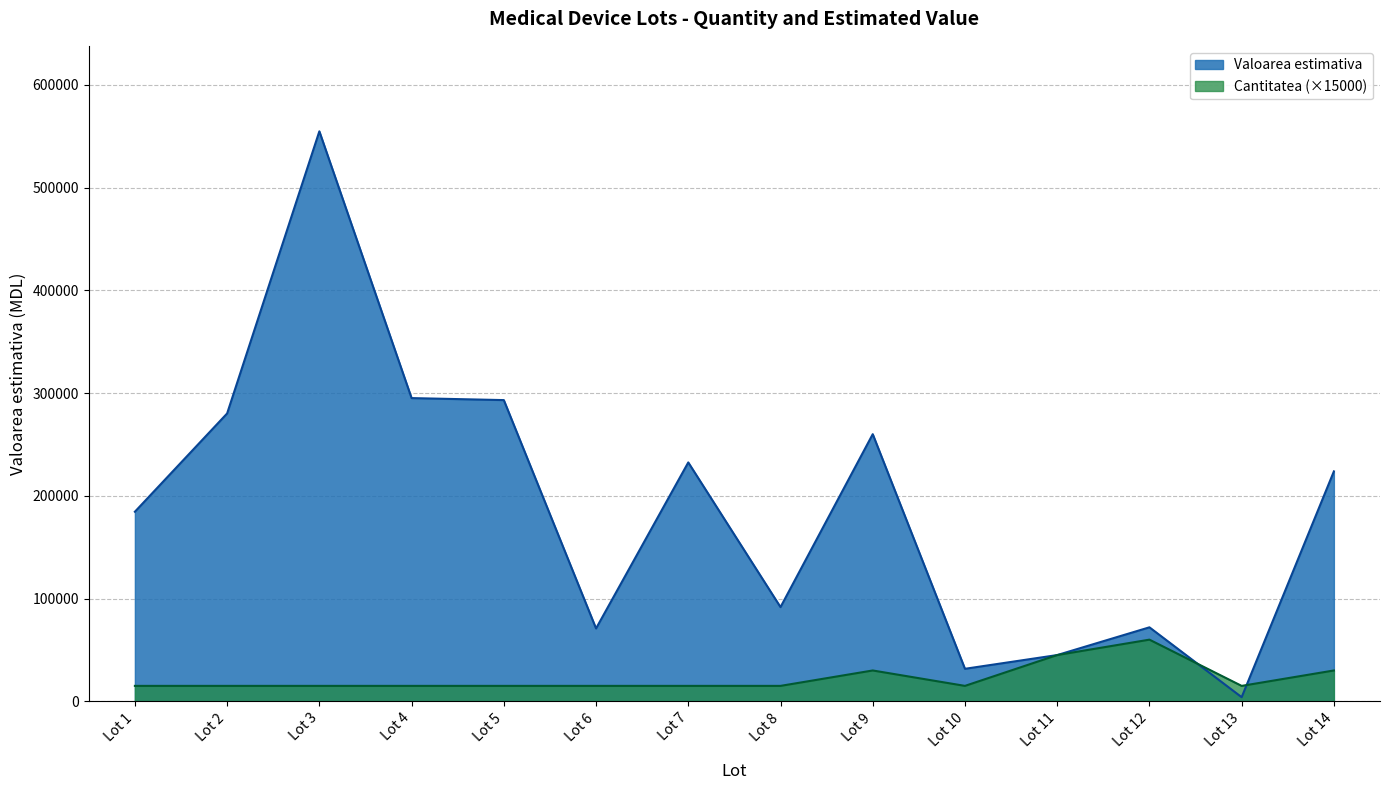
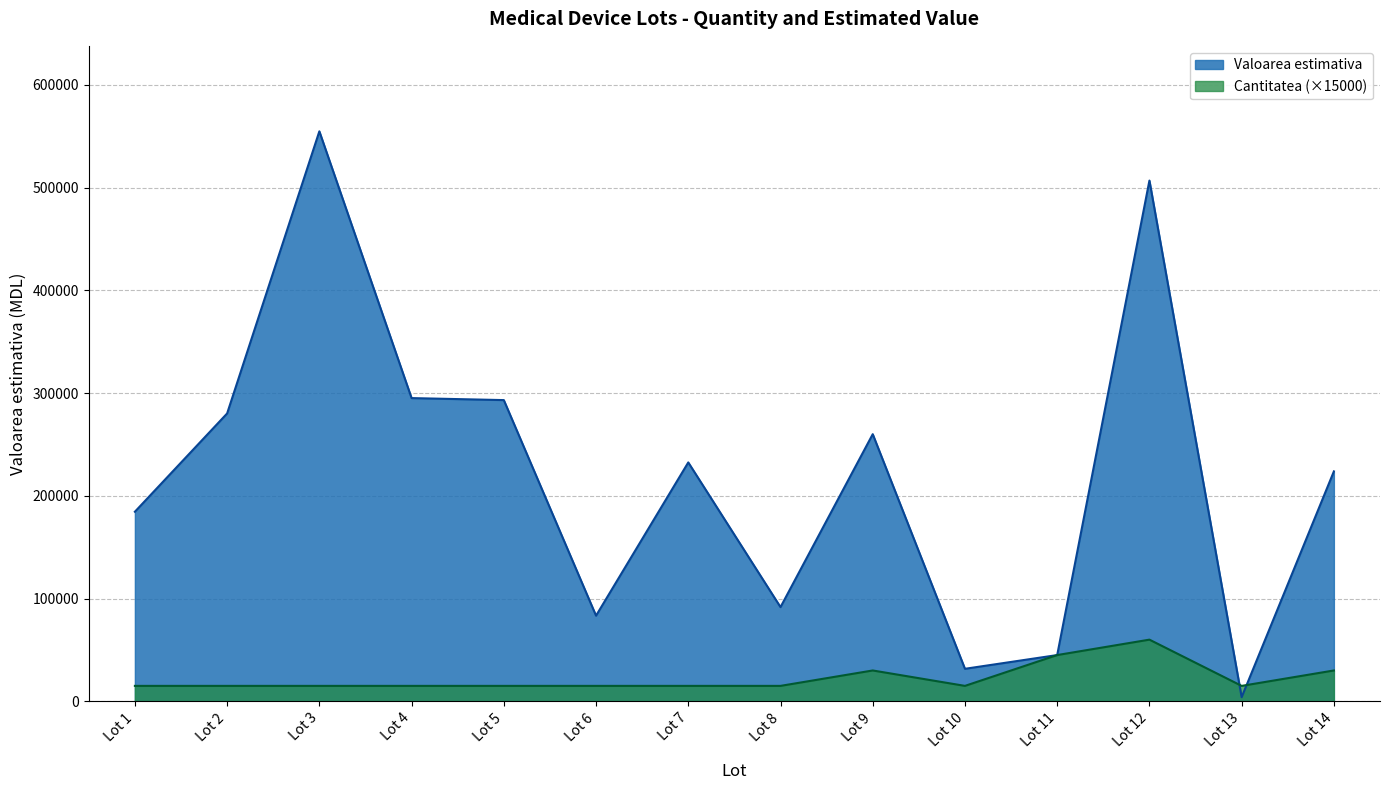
  {
    "Valoarea estimativa": {
      "Lot 1": 185000,
      "Lot 2": 280000,
      "Lot 3": 555000,
      "Lot 4": 295000,
      "Lot 5": 293000,
-     "Lot 6": 71000,
+     "Lot 6": 83000,
      "Lot 7": 233000,
      "Lot 8": 92000,
      "Lot 9": 260000,
      "Lot 10": 32000,
-     "Lot 12": 72000,
+     "Lot 12": 507000,
      "Lot 13": 4000,
      "Lot 14": 224000
    },
    "Cantitatea (×15000)": {
      "Lot 1": 15000,
      "Lot 2": 15000,
      "Lot 3": 15000,
      "Lot 4": 15000,
      "Lot 5": 15000,
      "Lot 6": 15000,
      "Lot 7": 15000,
      "Lot 8": 15000,
      "Lot 9": 30000,
      "Lot 10": 15000,
      "Lot 12": 60000,
      "Lot 13": 15000,
      "Lot 14": 30000
    }
  }
